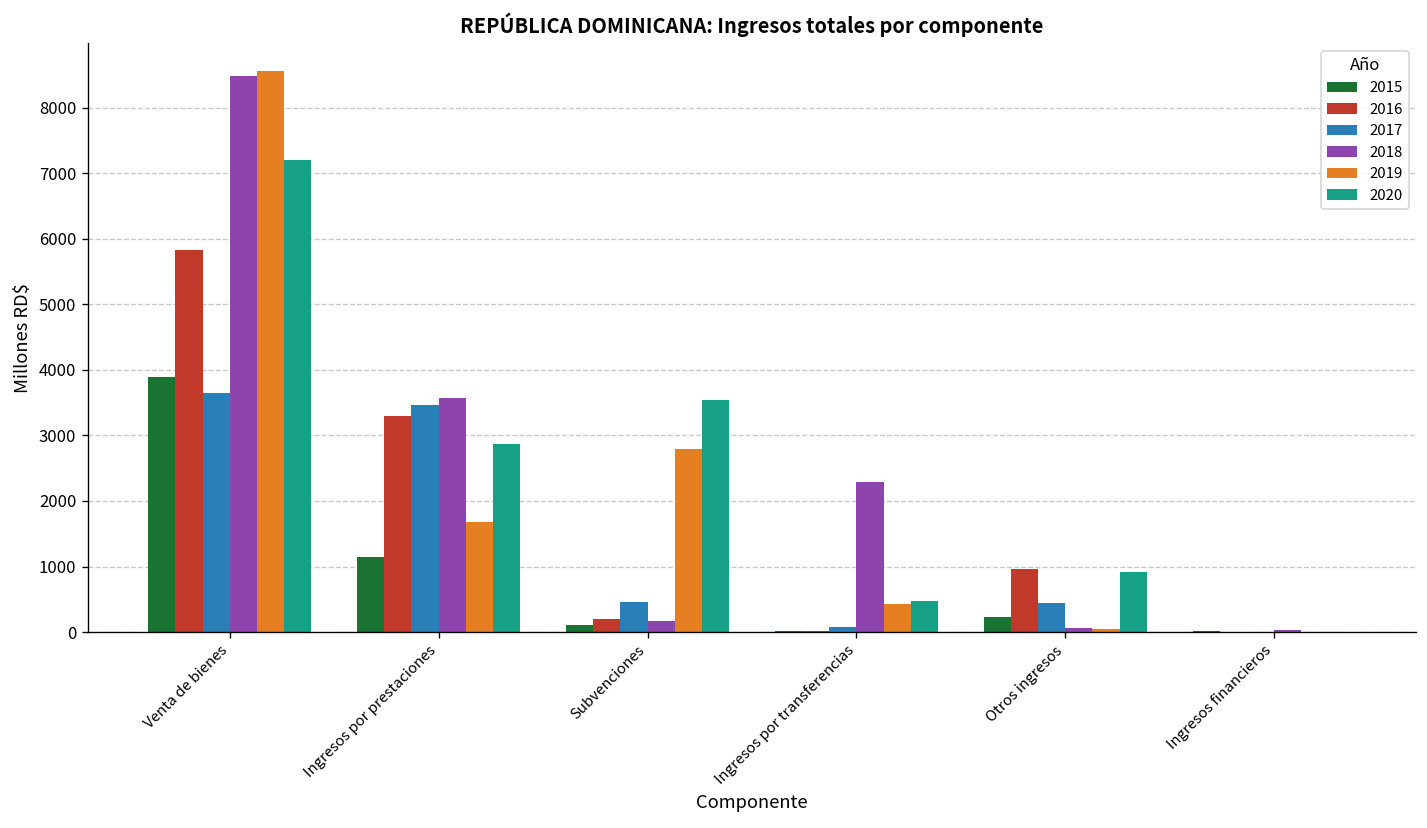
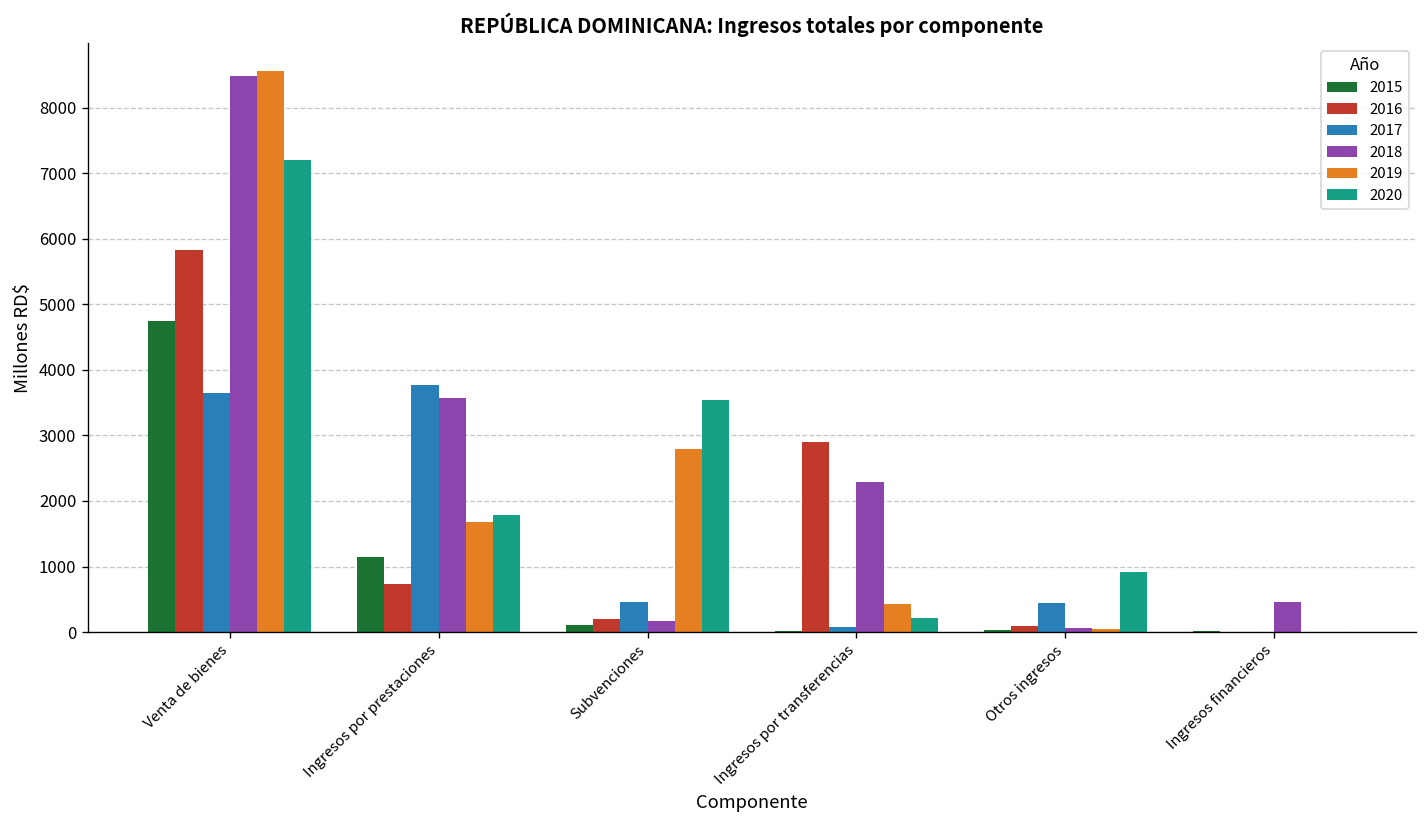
  {
    "2015": {
-     "Venta de bienes": 3900,
+     "Venta de bienes": 4700,
      "Ingresos por prestaciones": 1100,
      "Subvenciones": 100,
-     "Otros ingresos": 200
+     "Otros ingresos": 0
    },
    "2016": {
      "Venta de bienes": 5800,
-     "Ingresos por prestaciones": 3300,
+     "Ingresos por prestaciones": 700,
      "Subvenciones": 200,
-     "Ingresos por transferencias": 0,
-     "Otros ingresos": 1000
+     "Ingresos por transferencias": 2900,
+     "Otros ingresos": 100
    },
    "2017": {
      "Venta de bienes": 3600,
-     "Ingresos por prestaciones": 3500,
+     "Ingresos por prestaciones": 3800,
      "Subvenciones": 500,
      "Ingresos por transferencias": 100,
      "Otros ingresos": 400
    },
    "2018": {
      "Venta de bienes": 8500,
      "Ingresos por prestaciones": 3600,
      "Subvenciones": 200,
      "Ingresos por transferencias": 2300,
      "Otros ingresos": 100,
-     "Ingresos financieros": 0
+     "Ingresos financieros": 500
    },
    "2019": {
      "Venta de bienes": 8600,
      "Ingresos por prestaciones": 1700,
      "Subvenciones": 2800,
      "Ingresos por transferencias": 400,
      "Otros ingresos": 0
    },
    "2020": {
      "Venta de bienes": 7200,
-     "Ingresos por prestaciones": 2900,
+     "Ingresos por prestaciones": 1800,
      "Subvenciones": 3500,
-     "Ingresos por transferencias": 500,
+     "Ingresos por transferencias": 200,
      "Otros ingresos": 900
    }
  }
